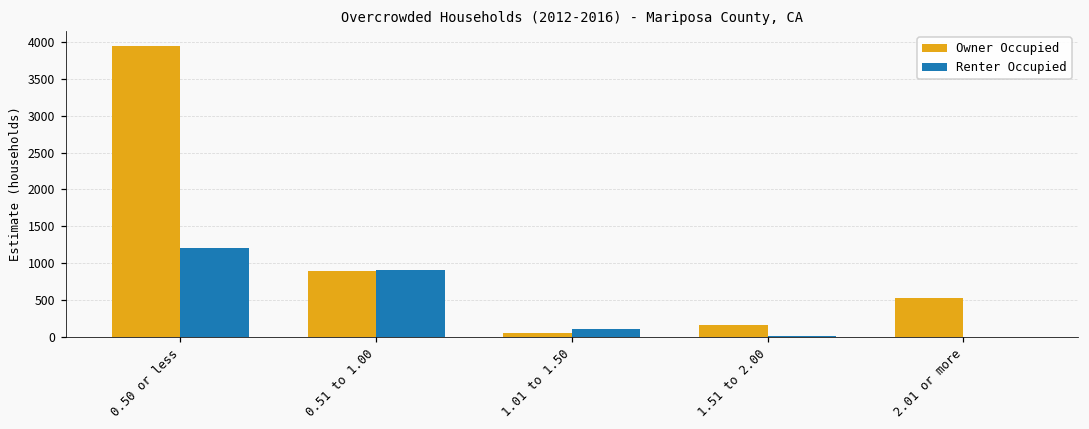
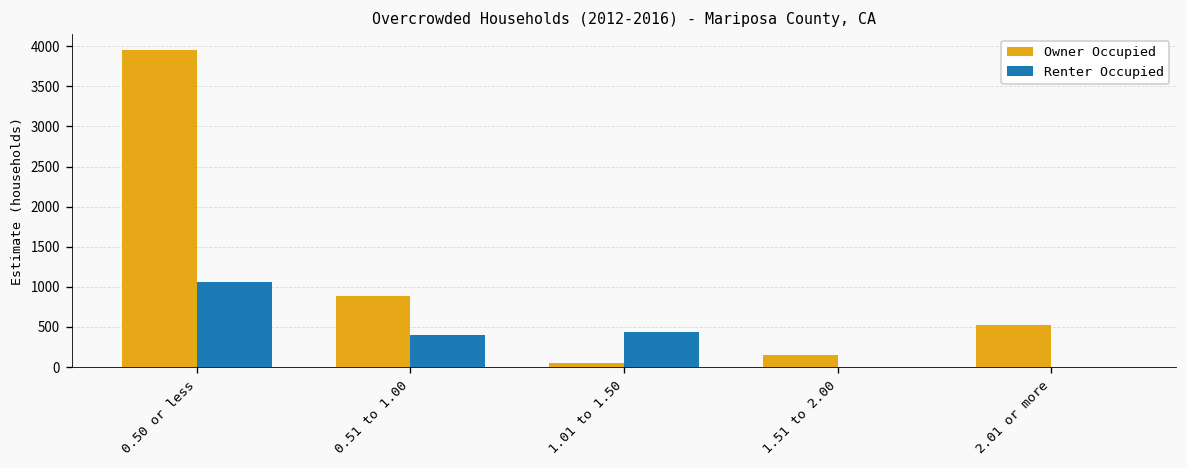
  {
    "Owner Occupied": {
      "0.50 or less": 4000,
      "0.51 to 1.00": 900,
      "1.01 to 1.50": 100,
      "1.51 to 2.00": 200,
      "2.01 or more": 500
    },
    "Renter Occupied": {
-     "0.50 or less": 1200,
-     "0.51 to 1.00": 900,
-     "1.01 to 1.50": 100,
+     "0.50 or less": 1100,
+     "0.51 to 1.00": 400,
+     "1.01 to 1.50": 400,
      "2.01 or more": 0
    }
  }
